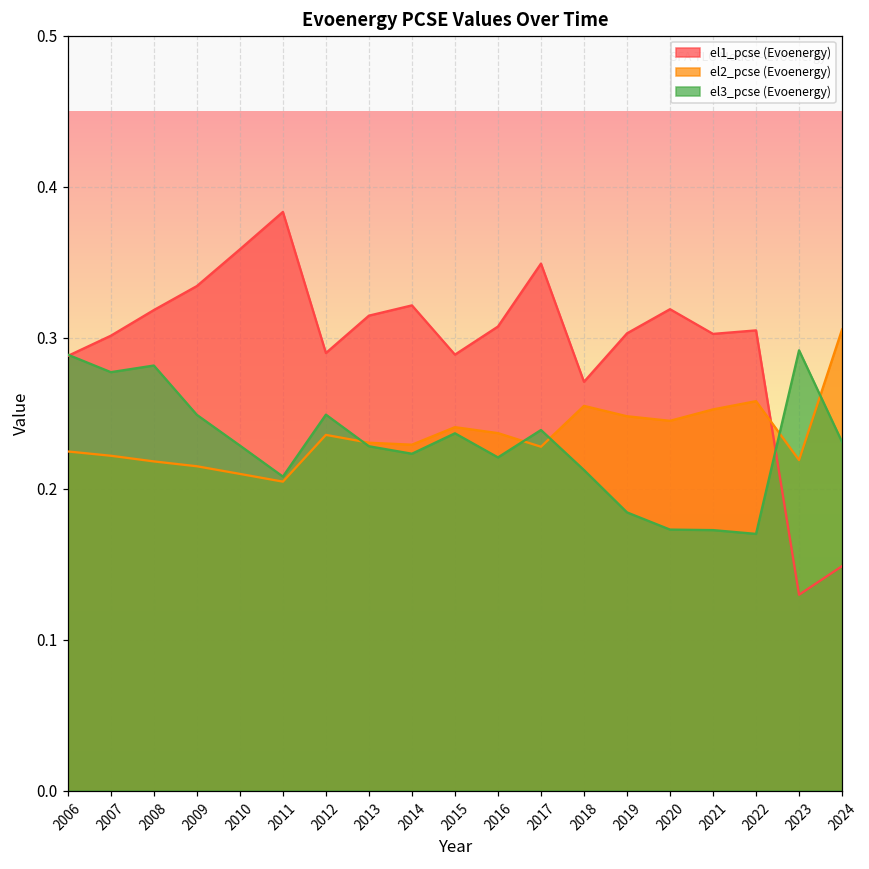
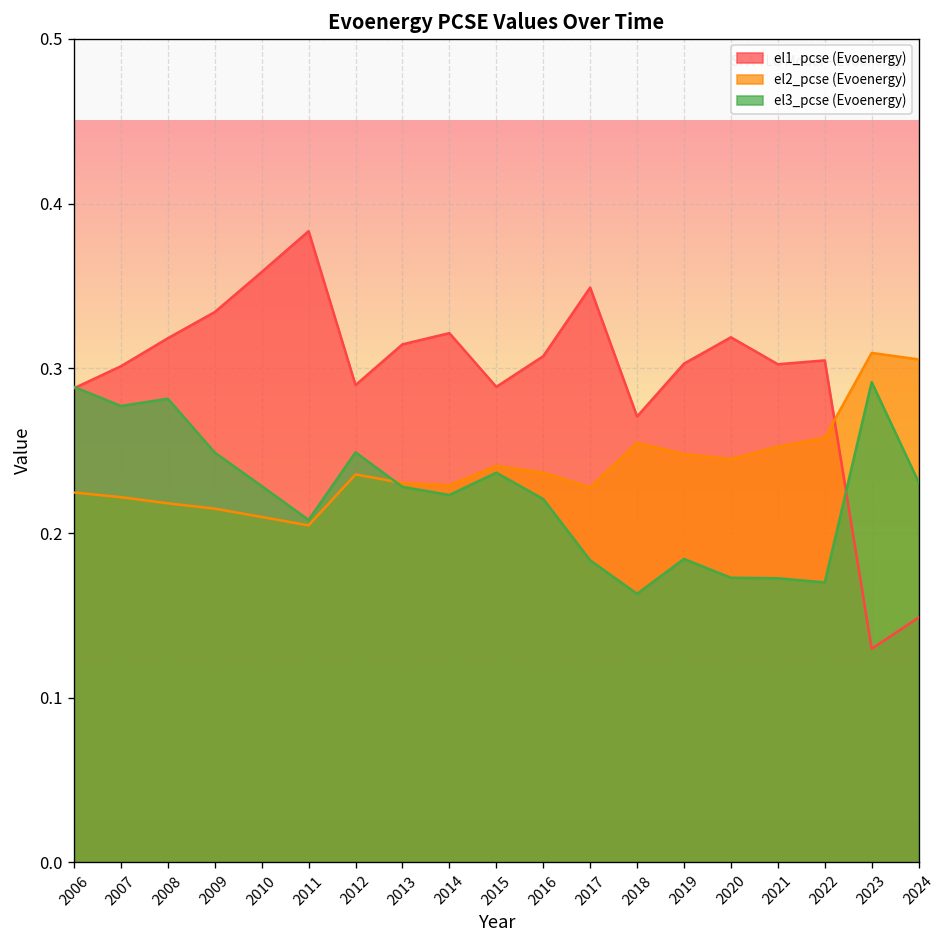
  {
    "el1_pcse (Evoenergy)": {
      "2007": 0.301,
      "2008": 0.318,
      "2009": 0.334,
      "2010": 0.358,
      "2011": 0.383,
      "2012": 0.290,
      "2013": 0.315,
      "2014": 0.321,
      "2015": 0.289,
      "2016": 0.307,
      "2017": 0.349,
      "2018": 0.271,
      "2019": 0.303,
      "2020": 0.319,
      "2021": 0.302,
      "2022": 0.305,
      "2023": 0.130,
      "2024": 0.149
    },
    "el2_pcse (Evoenergy)": {
      "2006": 0.225,
      "2007": 0.222,
      "2008": 0.218,
      "2009": 0.215,
      "2010": 0.210,
      "2011": 0.205,
      "2012": 0.236,
      "2013": 0.230,
      "2014": 0.229,
      "2015": 0.241,
      "2016": 0.237,
      "2017": 0.228,
      "2018": 0.255,
      "2019": 0.248,
      "2020": 0.245,
      "2021": 0.252,
      "2022": 0.258,
-     "2023": 0.219,
+     "2023": 0.309,
      "2024": 0.305
    },
    "el3_pcse (Evoenergy)": {
      "2007": 0.277,
      "2008": 0.282,
      "2009": 0.249,
      "2010": 0.229,
      "2011": 0.208,
      "2012": 0.249,
      "2013": 0.228,
      "2014": 0.223,
      "2015": 0.237,
      "2016": 0.221,
-     "2017": 0.239,
-     "2018": 0.212,
+     "2017": 0.183,
+     "2018": 0.163,
      "2019": 0.184,
      "2020": 0.173,
      "2021": 0.173,
      "2022": 0.170,
      "2023": 0.292,
      "2024": 0.231
    }
  }
